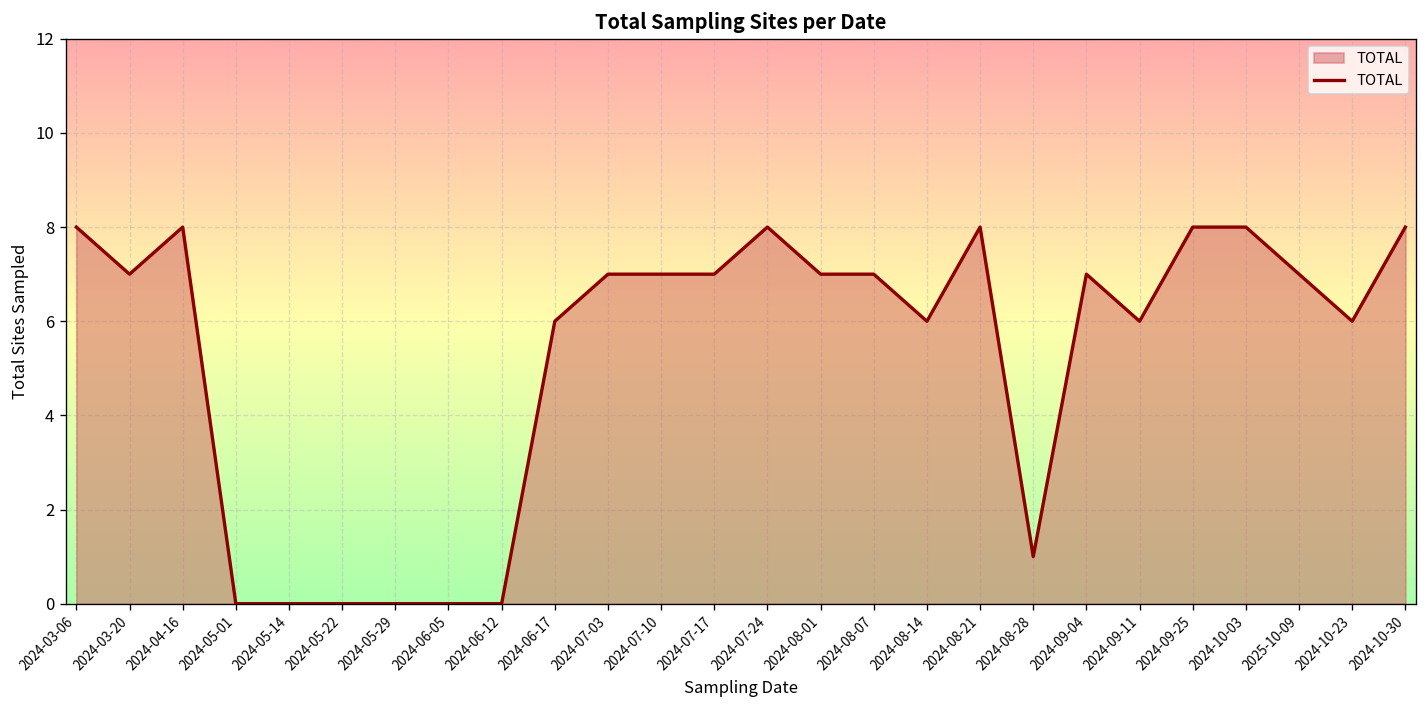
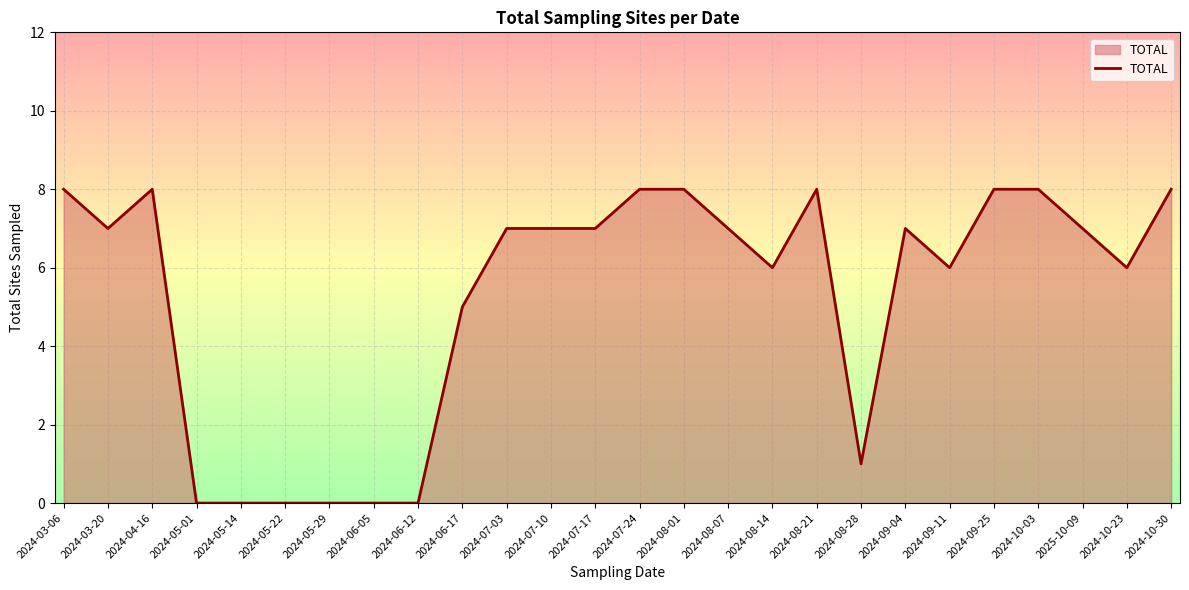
  {
    "2024-03-06": 8,
    "2024-03-20": 7,
    "2024-04-16": 8,
    "2024-05-01": 0,
    "2024-05-14": 0,
    "2024-05-22": 0,
    "2024-05-29": 0,
    "2024-06-05": 0,
    "2024-06-12": 0,
-   "2024-06-17": 6,
+   "2024-06-17": 5,
    "2024-07-03": 7,
    "2024-07-10": 7,
    "2024-07-17": 7,
    "2024-07-24": 8,
-   "2024-08-01": 7,
+   "2024-08-01": 8,
    "2024-08-07": 7,
    "2024-08-14": 6,
    "2024-08-21": 8,
    "2024-08-28": 1,
    "2024-09-04": 7,
    "2024-09-11": 6,
    "2024-09-25": 8,
    "2024-10-03": 8,
    "2025-10-09": 7,
    "2024-10-23": 6,
    "2024-10-30": 8
  }
